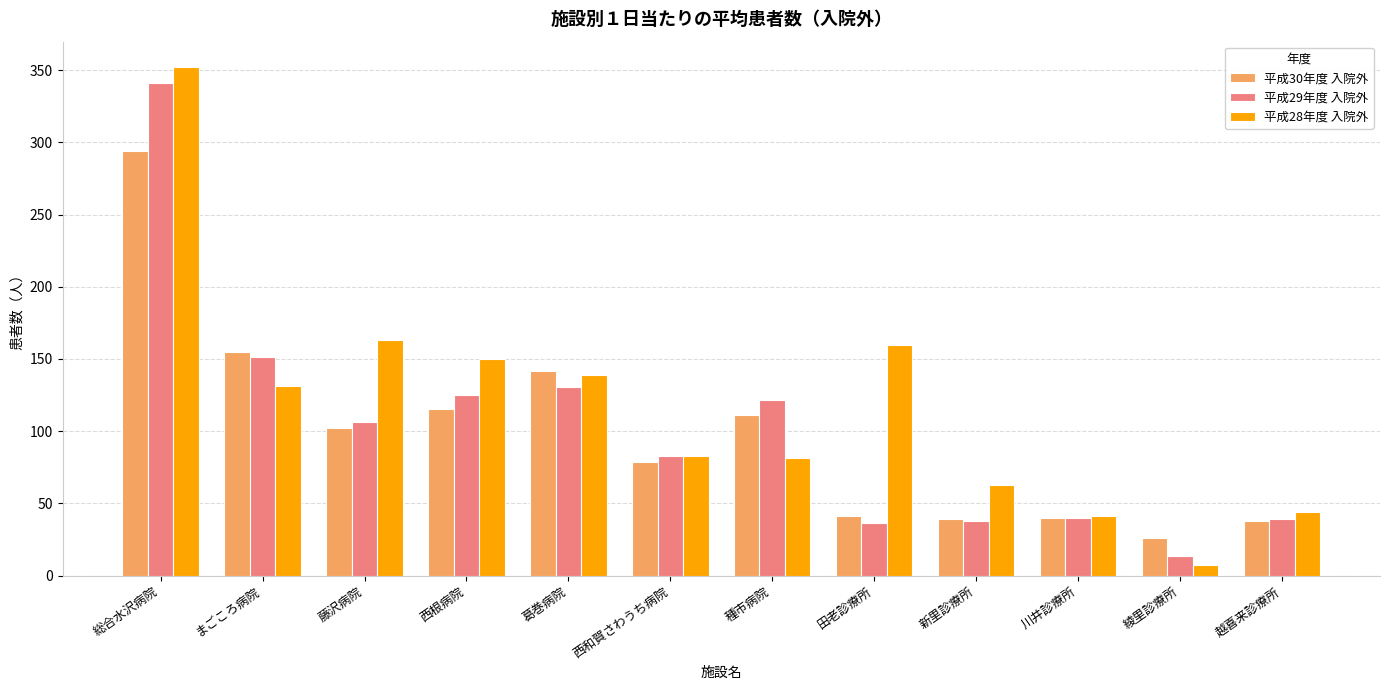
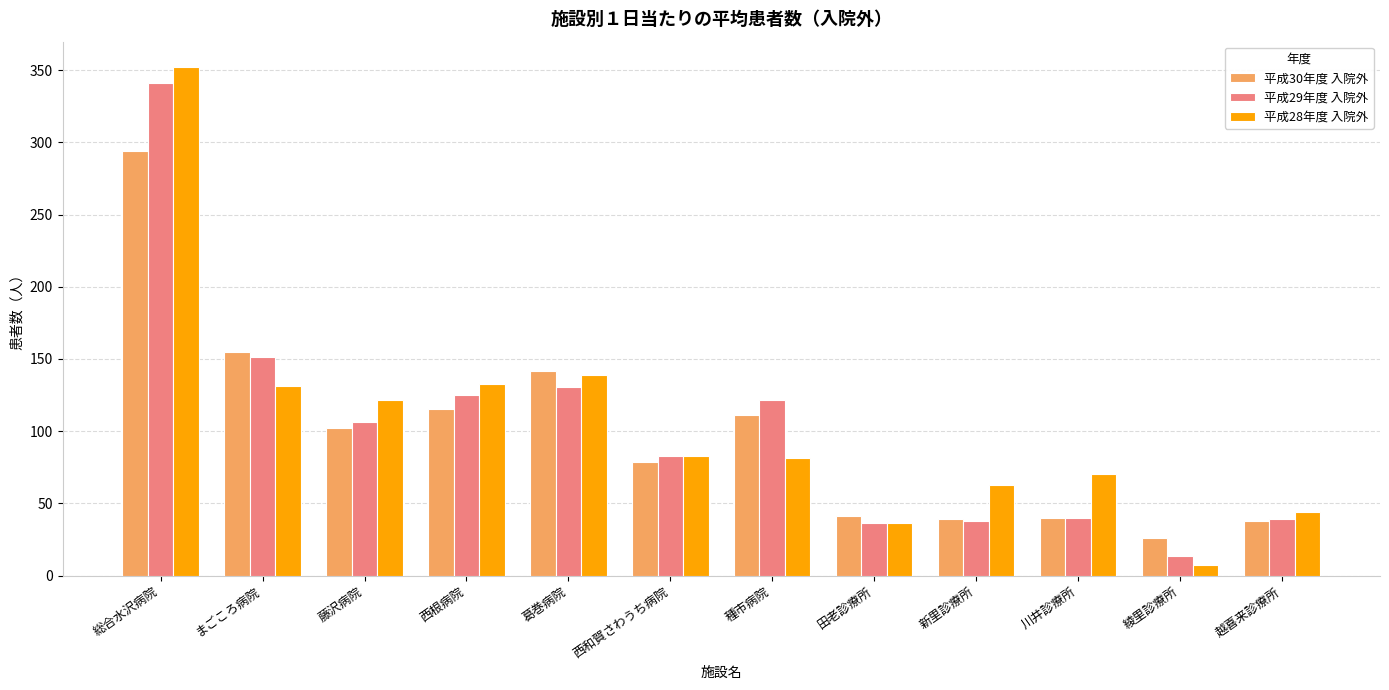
  {
    "平成28年度 入院外": {
      "総合水沢病院": 352,
      "まごころ病院": 131,
-     "藤沢病院": 163,
-     "西根病院": 150,
+     "藤沢病院": 122,
+     "西根病院": 133,
      "葛巻病院": 139,
      "西和賀さわうち病院": 83,
      "種市病院": 82,
-     "田老診療所": 160,
+     "田老診療所": 36,
      "新里診療所": 63,
-     "川井診療所": 41,
+     "川井診療所": 70,
      "綾里診療所": 7,
      "越喜来診療所": 44
    }
  }
